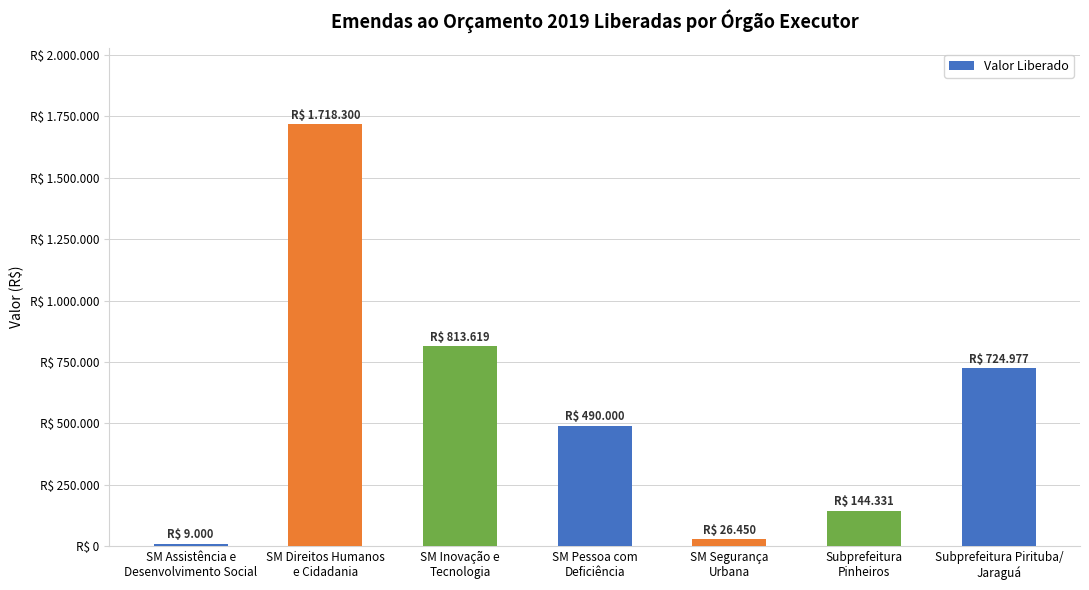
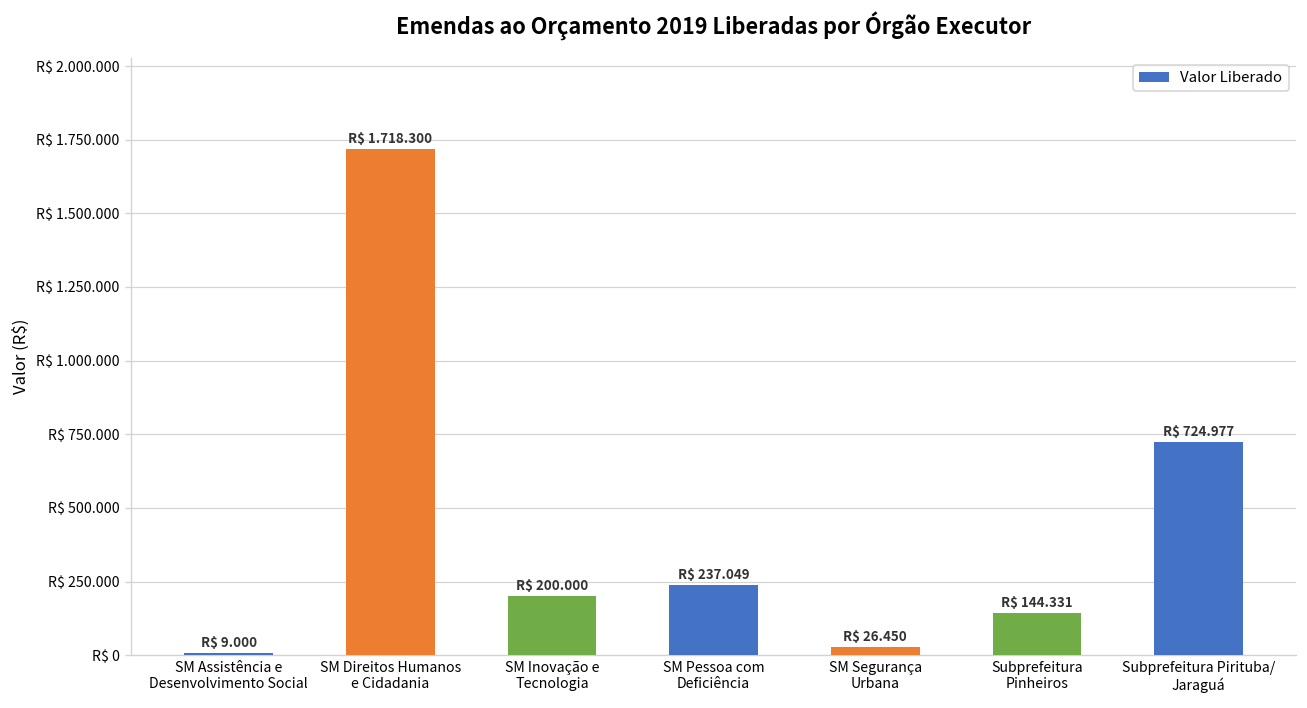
  {
-   "SM Inovação e Tecnologia": 813.619,
-   "SM Pessoa com Deficiência": 490.000
+   "SM Inovação e Tecnologia": 200.000,
+   "SM Pessoa com Deficiência": 237.049
  }
